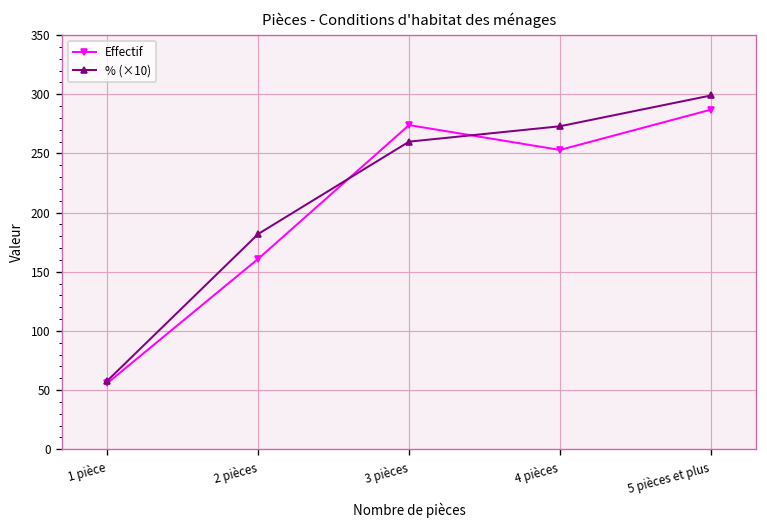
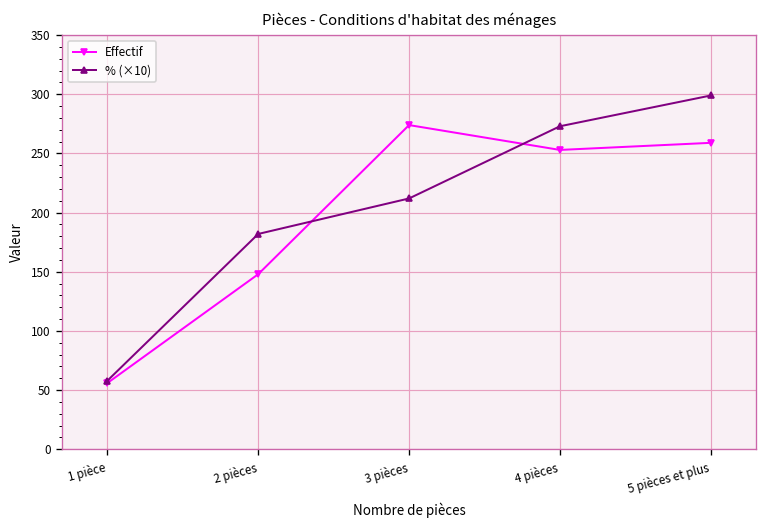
  {
    "Effectif": {
-     "2 pièces": 160,
+     "2 pièces": 150,
      "3 pièces": 270,
      "4 pièces": 250,
-     "5 pièces et plus": 290
+     "5 pièces et plus": 260
    },
    "% (×10)": {
      "2 pièces": 180,
-     "3 pièces": 260,
+     "3 pièces": 210,
      "4 pièces": 270,
      "5 pièces et plus": 300
    }
  }
